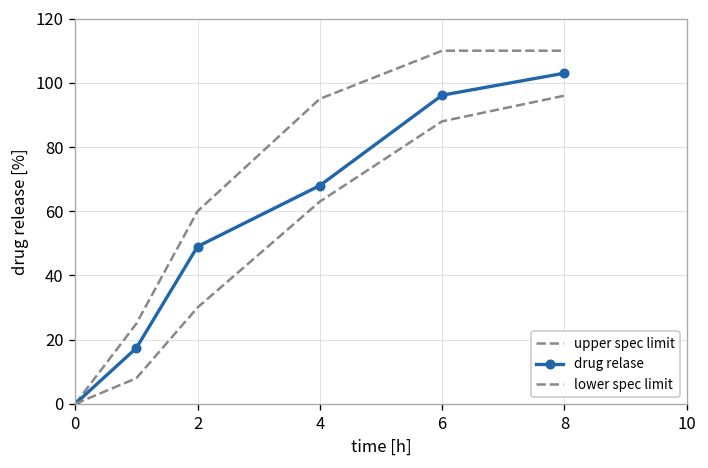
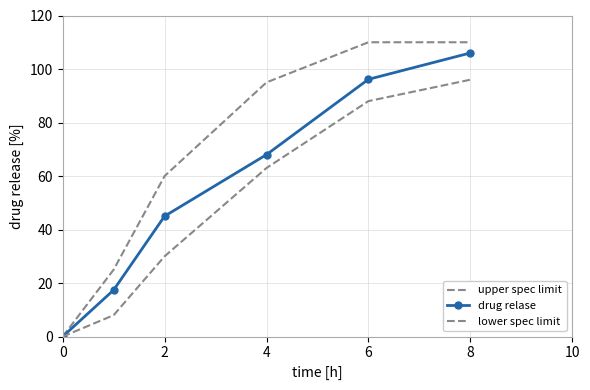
  {
    "drug relase": {
-     "2": 49,
+     "2": 45,
      "4": 68,
      "6": 96,
-     "8": 103
+     "8": 106
    }
  }
